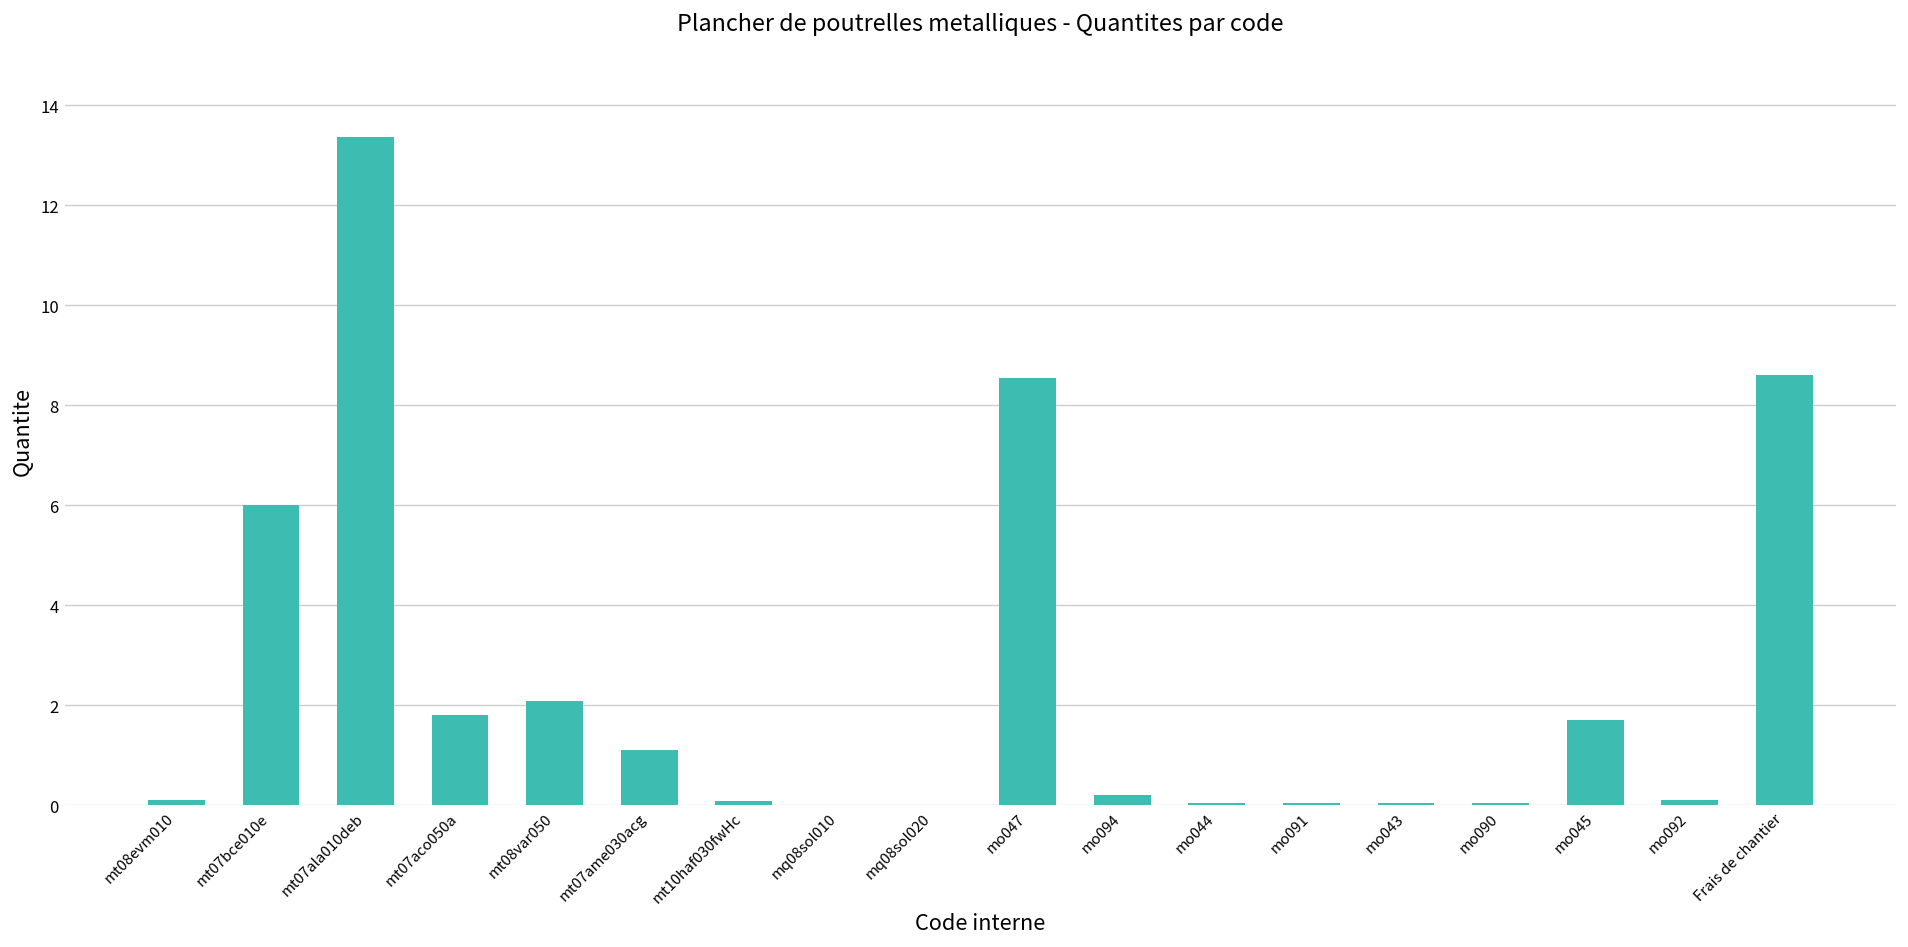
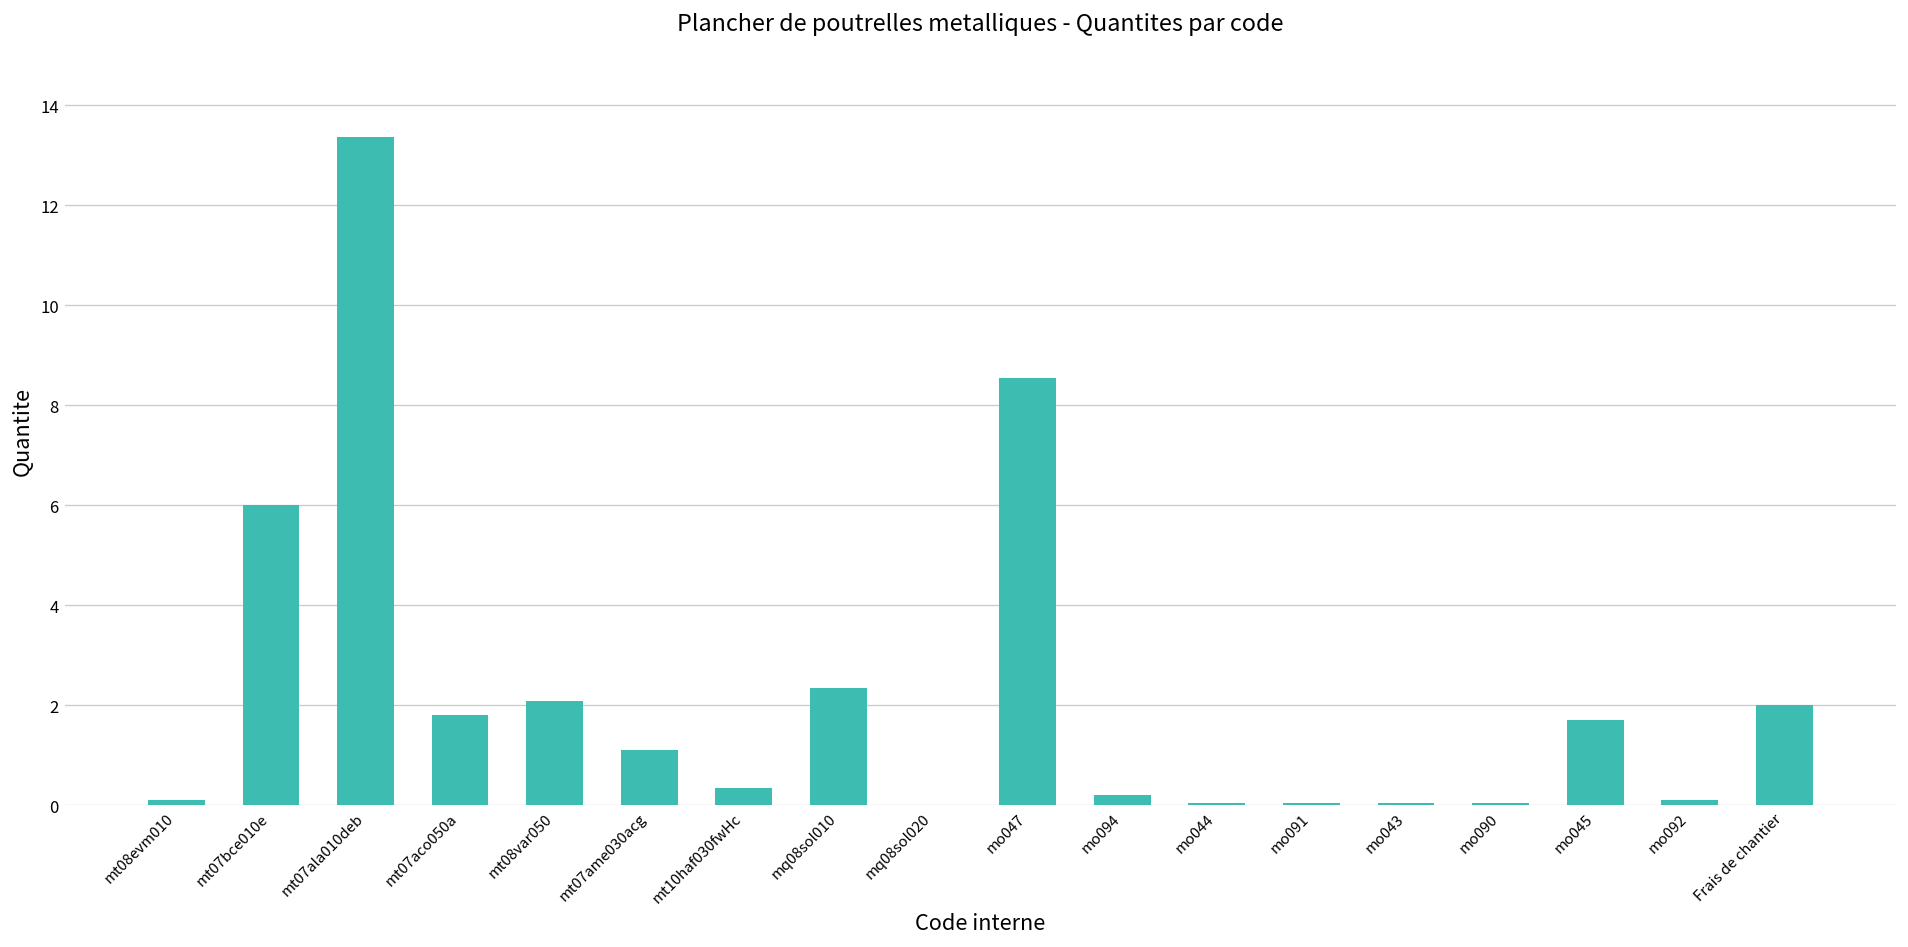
  {
    "mt08evm010": 0.1,
    "mt07bce010e": 6.0,
    "mt07ala010deb": 13.4,
    "mt07aco050a": 1.8,
    "mt08var050": 2.1,
    "mt07ame030acg": 1.1,
-   "mt10haf030fwHc": 0.1,
-   "mq08sol010": 0.0,
+   "mt10haf030fwHc": 0.4,
+   "mq08sol010": 2.3,
    "mo047": 8.5,
    "mo094": 0.2,
    "mo045": 1.7,
    "mo092": 0.1,
-   "Frais de chantier": 8.6
+   "Frais de chantier": 2.0
  }
